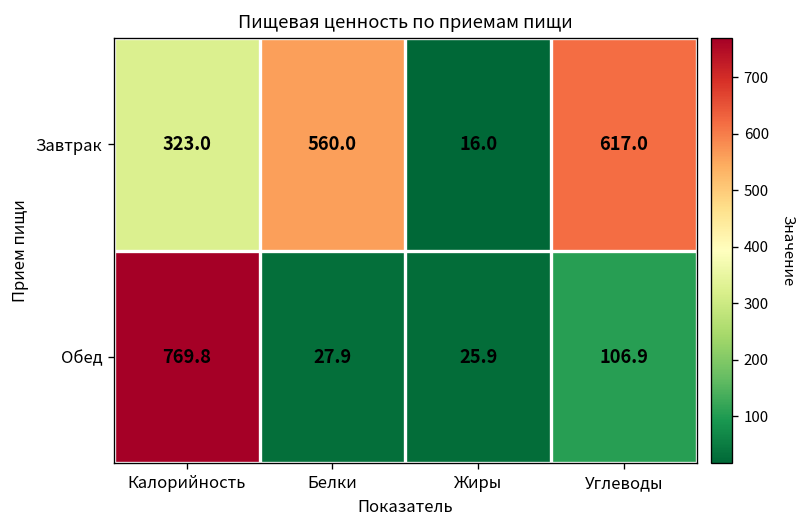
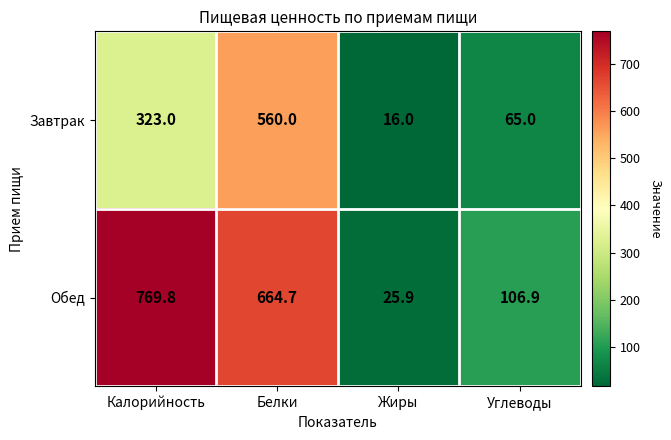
  {
    "Завтрак": {
      "Калорийность": 323.0,
      "Белки": 560.0,
      "Жиры": 16.0,
-     "Углеводы": 617.0
+     "Углеводы": 65.0
    },
    "Обед": {
      "Калорийность": 769.8,
-     "Белки": 27.9,
+     "Белки": 664.7,
      "Жиры": 25.9,
      "Углеводы": 106.9
    }
  }
